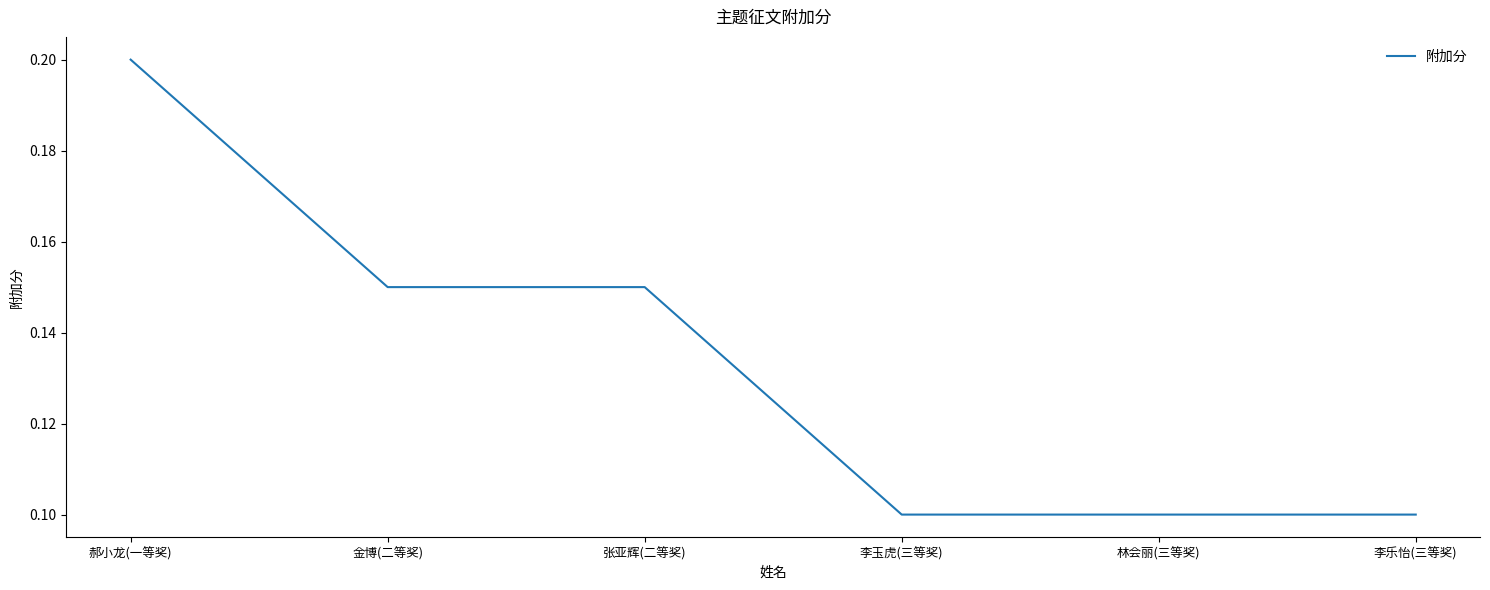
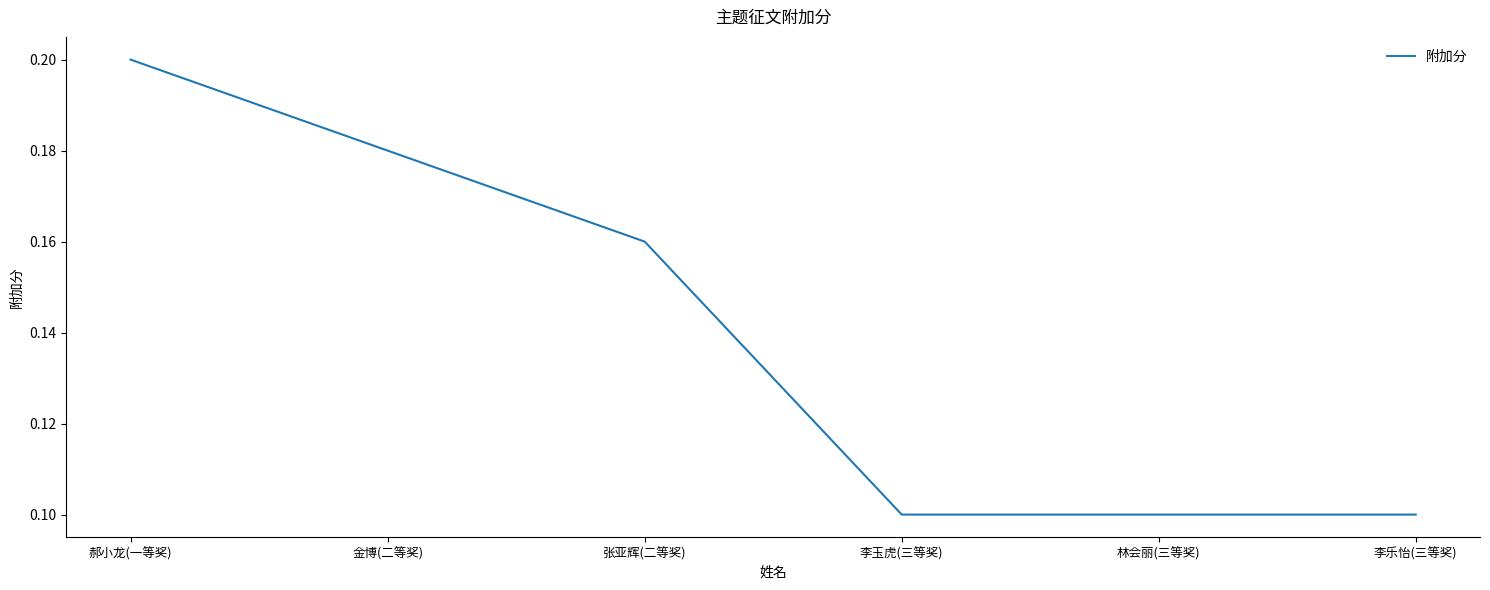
  {
    "郝小龙(一等奖)": 0.20,
-   "金博(二等奖)": 0.15,
-   "张亚辉(二等奖)": 0.15,
+   "金博(二等奖)": 0.18,
+   "张亚辉(二等奖)": 0.16,
    "李玉虎(三等奖)": 0.10,
    "林会丽(三等奖)": 0.10,
    "李乐怡(三等奖)": 0.10
  }
